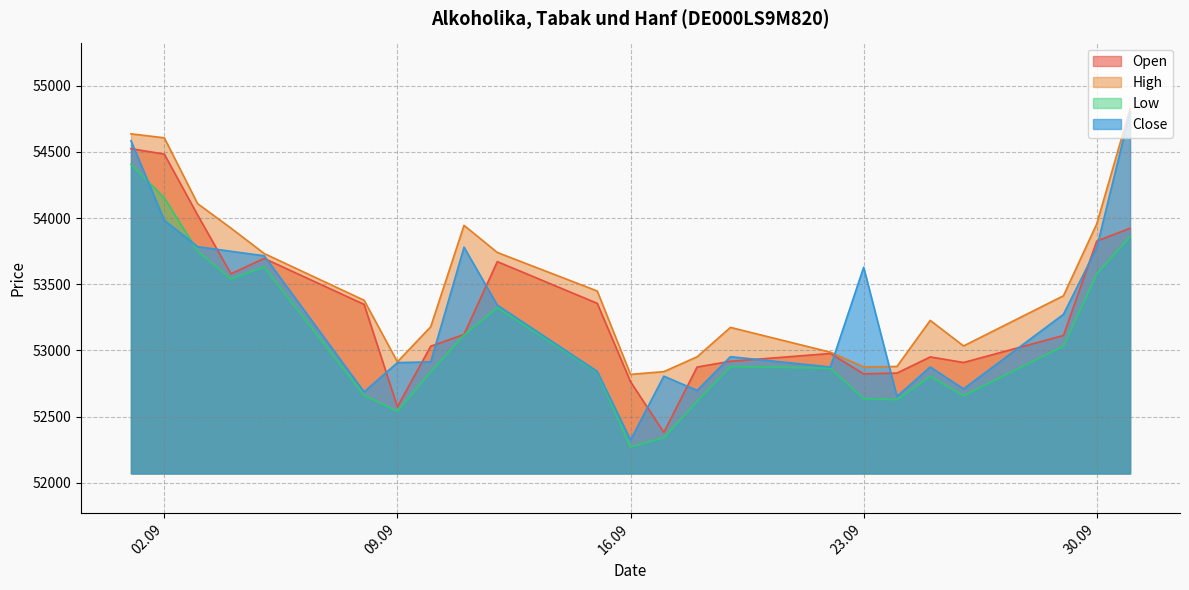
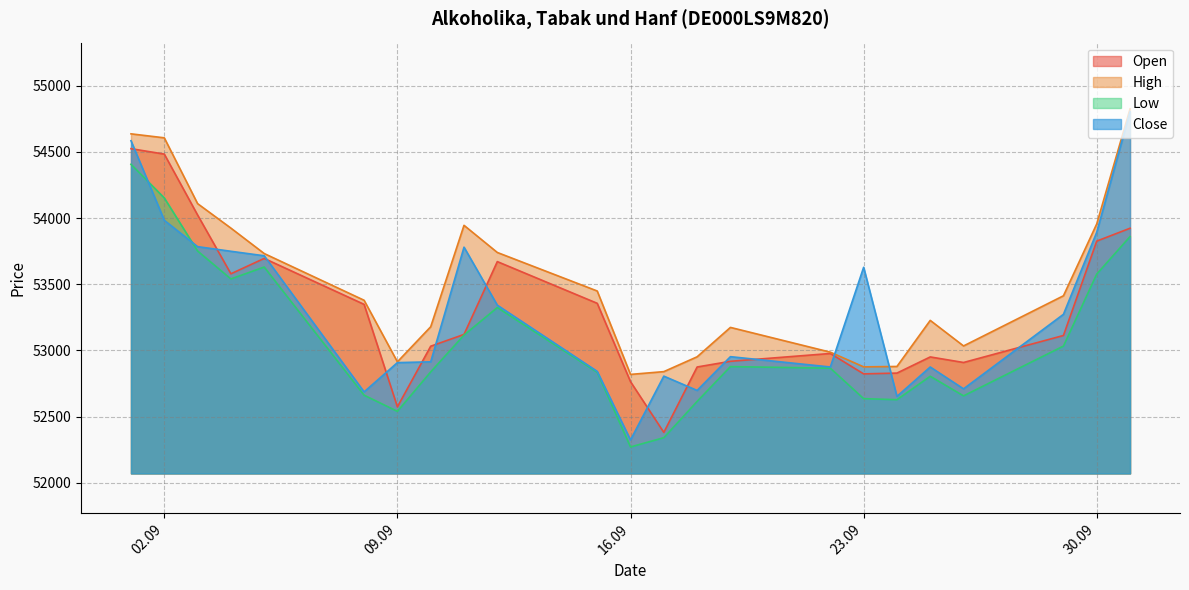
  {
    "Low": {
      "02.09": 54150,
      "09.09": 52540,
      "16.09": 52270,
      "23.09": 52640,
      "30.09": 53580
    },
    "Close": {
      "02.09": 53980,
      "16.09": 52320,
      "23.09": 53630,
-     "30.09": 53780
+     "30.09": 53890
    }
  }
